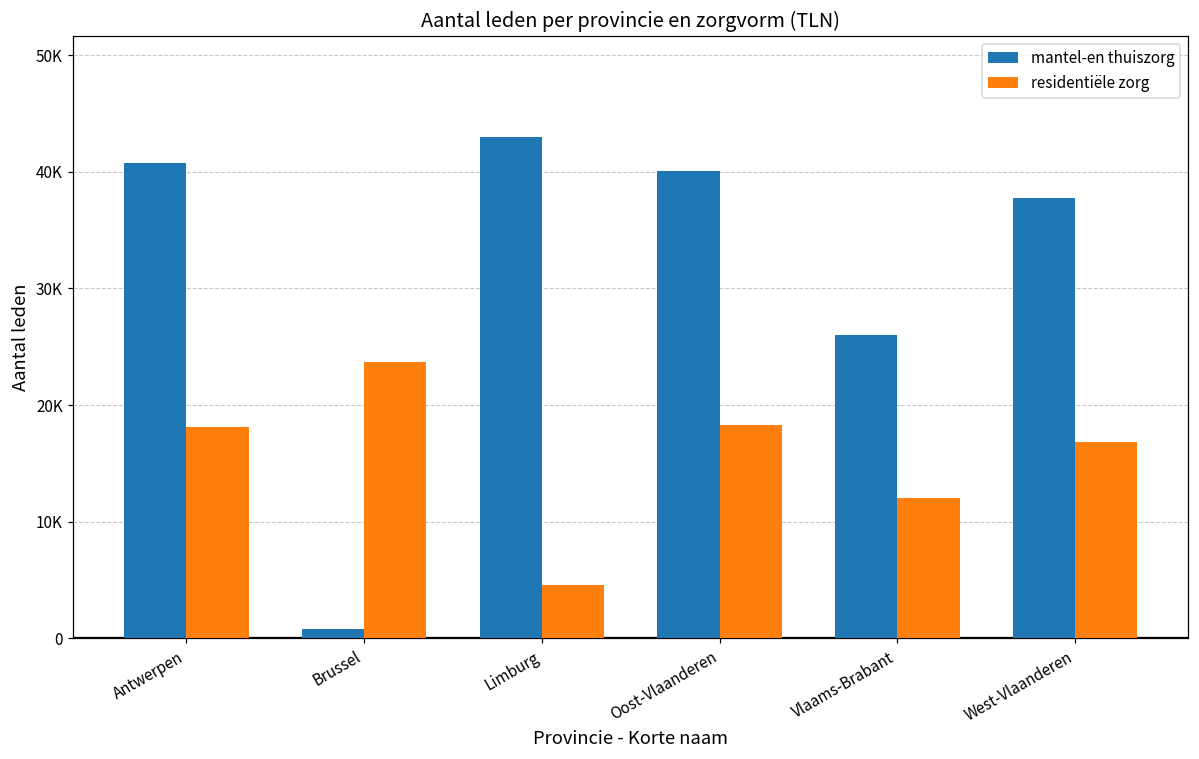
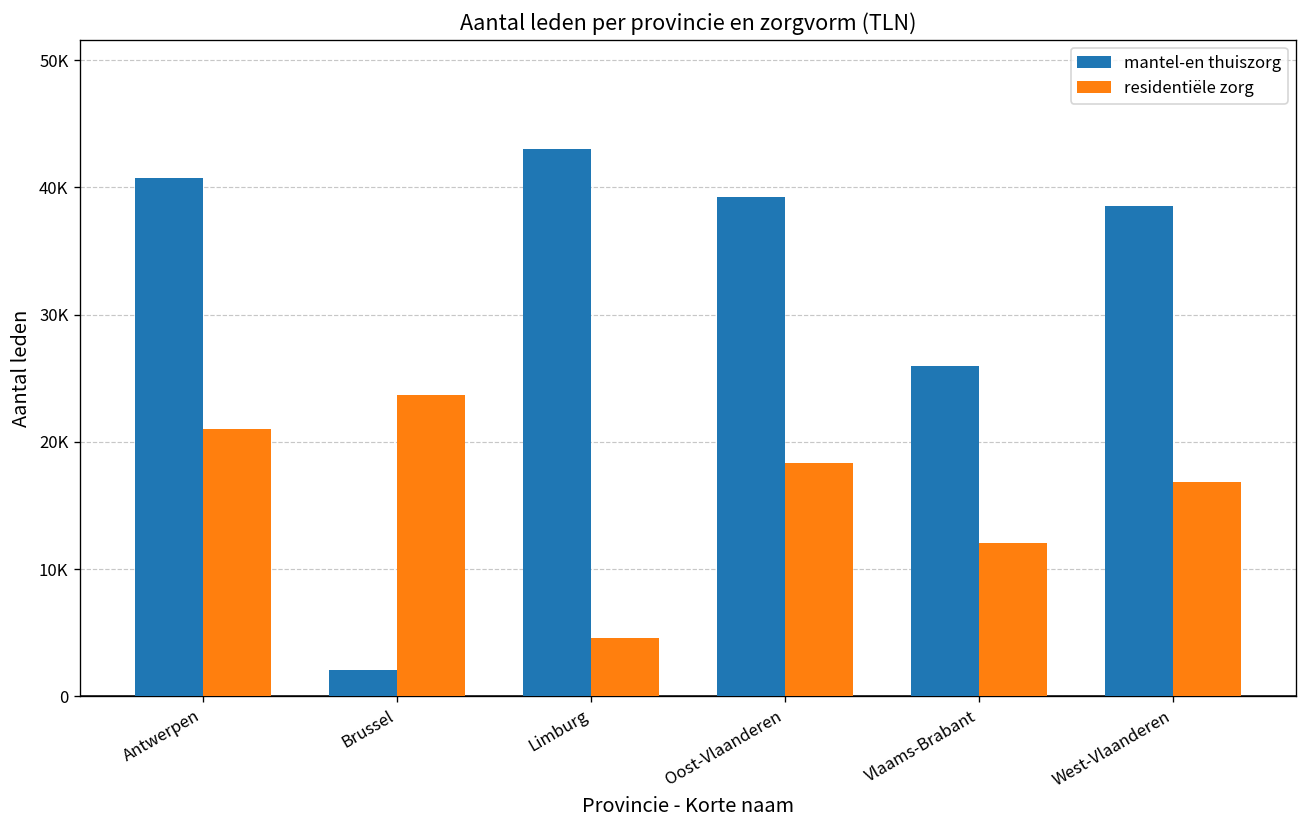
  {
    "mantel-en thuiszorg": {
      "Antwerpen": 40800,
-     "Brussel": 800,
+     "Brussel": 2100,
      "Limburg": 43000,
-     "Oost-Vlaanderen": 40100,
+     "Oost-Vlaanderen": 39300,
      "Vlaams-Brabant": 26000,
-     "West-Vlaanderen": 37700
+     "West-Vlaanderen": 38600
    },
    "residentiële zorg": {
-     "Antwerpen": 18200,
+     "Antwerpen": 21000,
      "Brussel": 23700,
      "Limburg": 4600,
      "Oost-Vlaanderen": 18300,
      "Vlaams-Brabant": 12000,
      "West-Vlaanderen": 16900
    }
  }
